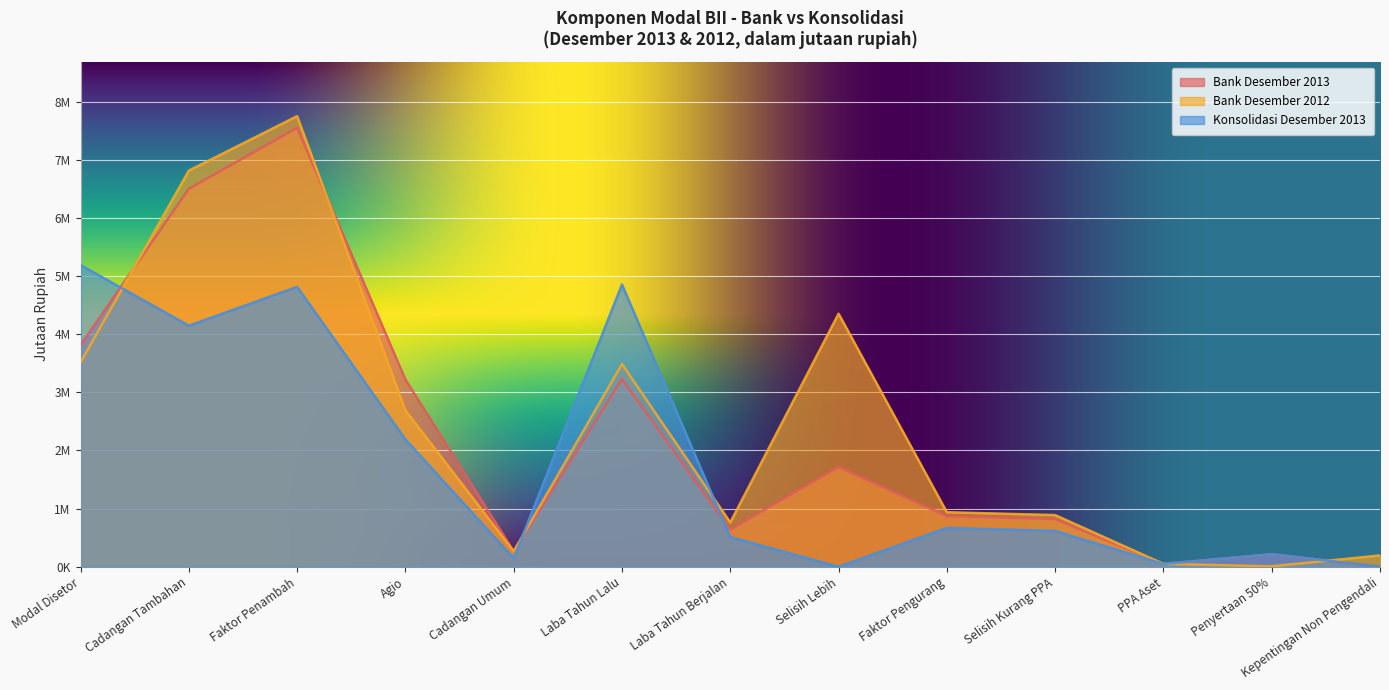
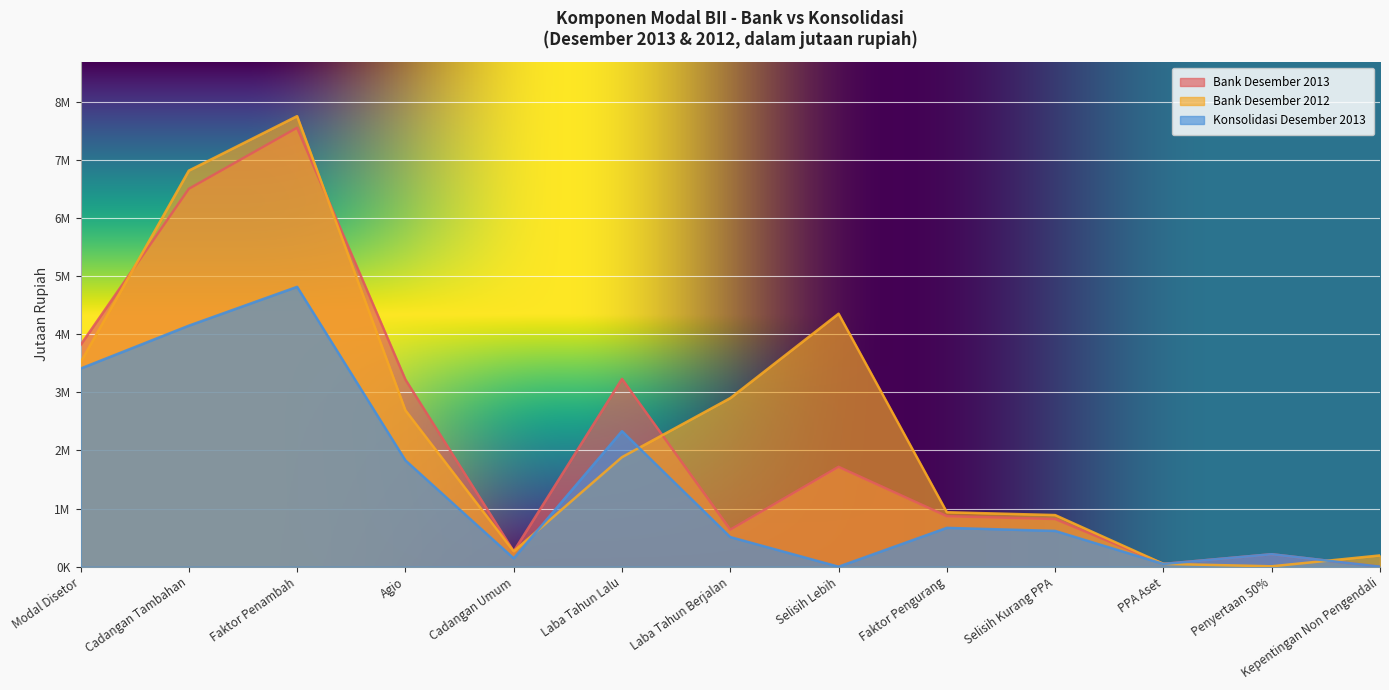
  {
    "Bank Desember 2013": {
      "Modal Disetor": 3800000,
      "Cadangan Tambahan": 6500000,
      "Faktor Penambah": 7500000,
      "Agio": 3200000,
      "Laba Tahun Lalu": 3200000,
      "Laba Tahun Berjalan": 600000,
      "Selisih Lebih": 1700000,
      "Faktor Pengurang": 900000,
      "Selisih Kurang PPA": 800000
    },
    "Bank Desember 2012": {
      "Modal Disetor": 3500000,
      "Cadangan Tambahan": 6800000,
      "Faktor Penambah": 7700000,
      "Agio": 2700000,
-     "Laba Tahun Lalu": 3500000,
-     "Laba Tahun Berjalan": 800000,
+     "Laba Tahun Lalu": 1900000,
+     "Laba Tahun Berjalan": 2900000,
      "Selisih Lebih": 4400000,
      "Faktor Pengurang": 900000,
      "Selisih Kurang PPA": 900000,
      "Penyertaan 50%": 0,
      "Kepentingan Non Pengendali": 200000
    },
    "Konsolidasi Desember 2013": {
-     "Modal Disetor": 5200000,
+     "Modal Disetor": 3400000,
      "Cadangan Tambahan": 4100000,
      "Faktor Penambah": 4800000,
-     "Agio": 2200000,
+     "Agio": 1800000,
      "Cadangan Umum": 100000,
-     "Laba Tahun Lalu": 4900000,
+     "Laba Tahun Lalu": 2300000,
      "Laba Tahun Berjalan": 500000,
      "Selisih Lebih": 0,
      "Faktor Pengurang": 700000,
      "Selisih Kurang PPA": 600000
    }
  }
